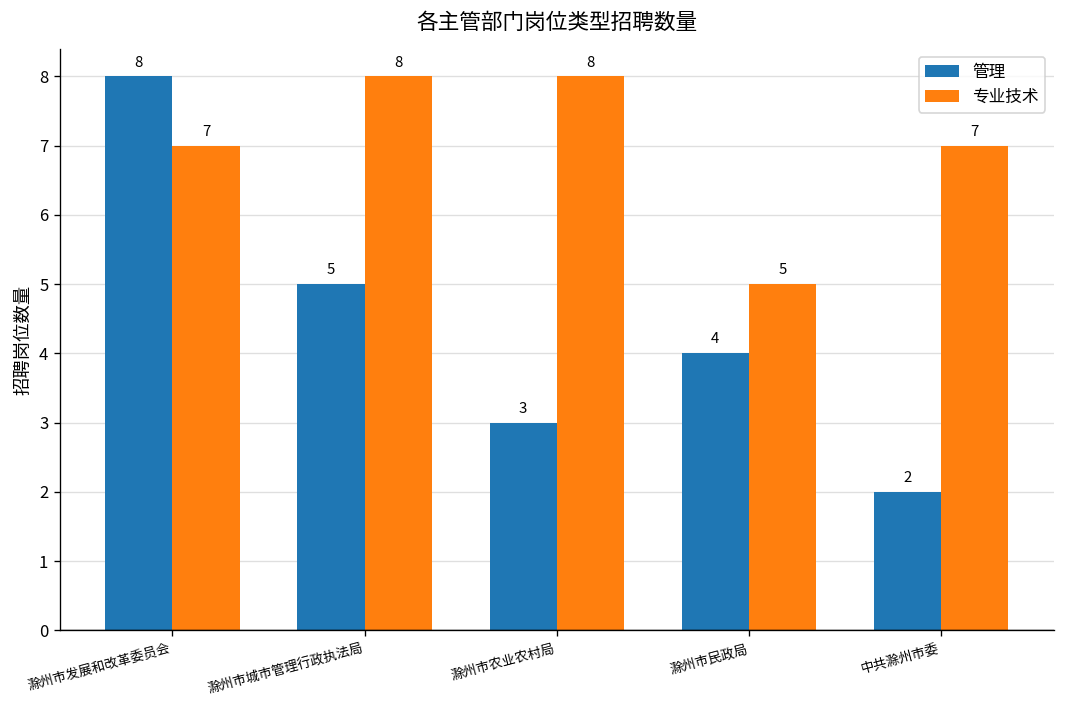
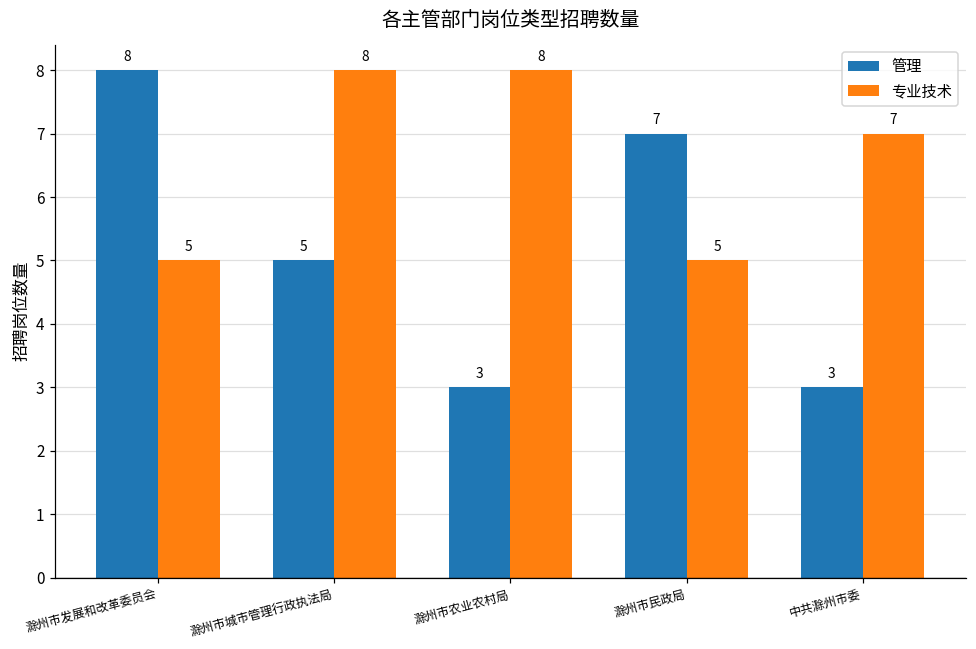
  {
    "管理": {
      "滁州市发展和改革委员会": 8,
      "滁州市城市管理行政执法局": 5,
      "滁州市农业农村局": 3,
-     "滁州市民政局": 4,
-     "中共滁州市委": 2
+     "滁州市民政局": 7,
+     "中共滁州市委": 3
    },
    "专业技术": {
-     "滁州市发展和改革委员会": 7,
+     "滁州市发展和改革委员会": 5,
      "滁州市城市管理行政执法局": 8,
      "滁州市农业农村局": 8,
      "滁州市民政局": 5,
      "中共滁州市委": 7
    }
  }
